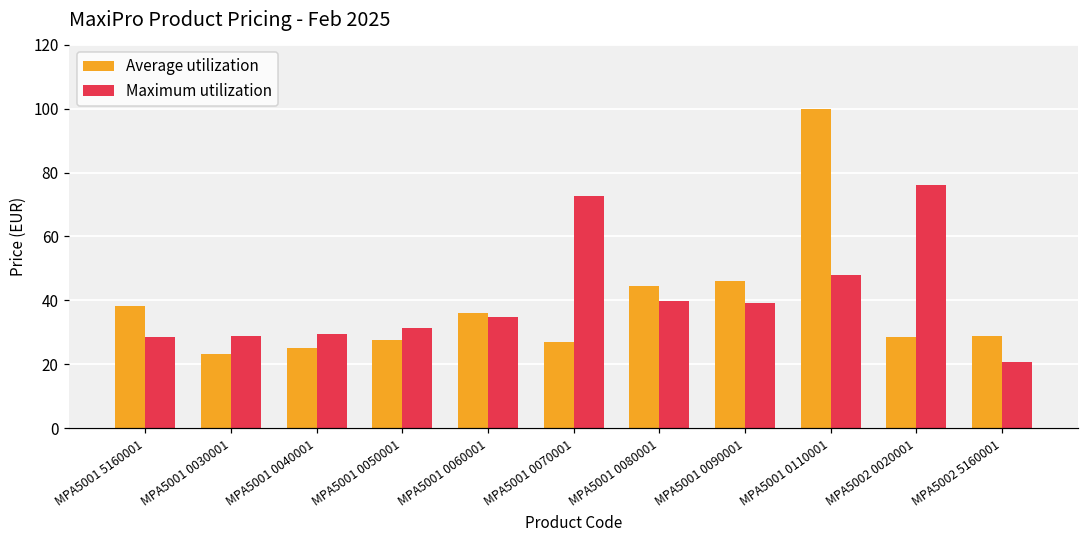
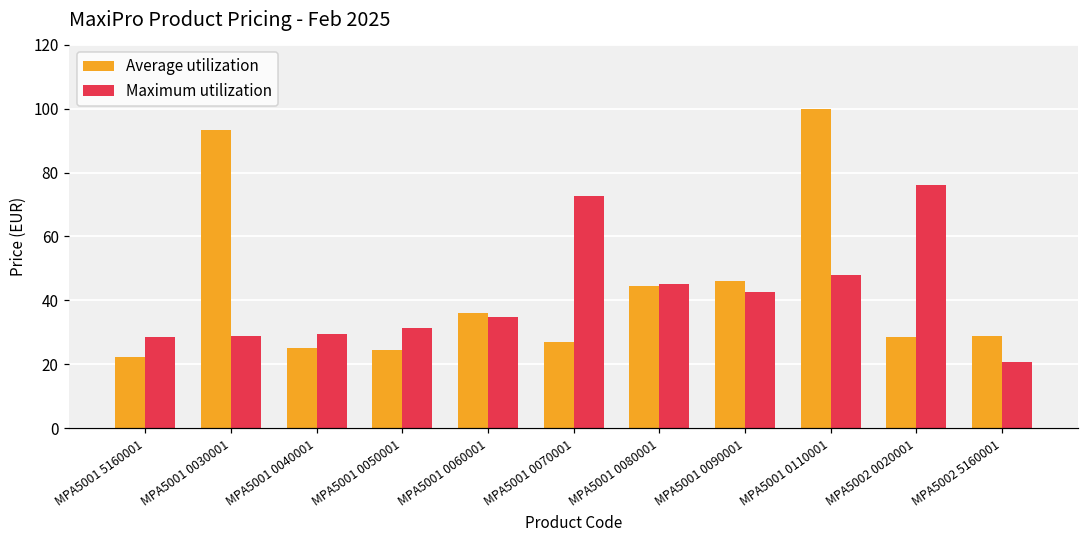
  {
    "Average utilization": {
-     "MPA5001 5160001": 38,
-     "MPA5001 0030001": 23,
+     "MPA5001 5160001": 22,
+     "MPA5001 0030001": 93,
      "MPA5001 0040001": 25,
-     "MPA5001 0050001": 28,
+     "MPA5001 0050001": 24,
      "MPA5001 0060001": 36,
      "MPA5001 0070001": 27,
      "MPA5001 0080001": 44,
      "MPA5001 0090001": 46,
      "MPA5001 0110001": 100,
      "MPA5002 0020001": 29,
      "MPA5002 5160001": 29
    },
    "Maximum utilization": {
      "MPA5001 5160001": 29,
      "MPA5001 0030001": 29,
      "MPA5001 0040001": 30,
      "MPA5001 0050001": 31,
      "MPA5001 0060001": 35,
      "MPA5001 0070001": 73,
-     "MPA5001 0080001": 40,
-     "MPA5001 0090001": 39,
+     "MPA5001 0080001": 45,
+     "MPA5001 0090001": 43,
      "MPA5001 0110001": 48,
      "MPA5002 0020001": 76,
      "MPA5002 5160001": 21
    }
  }
